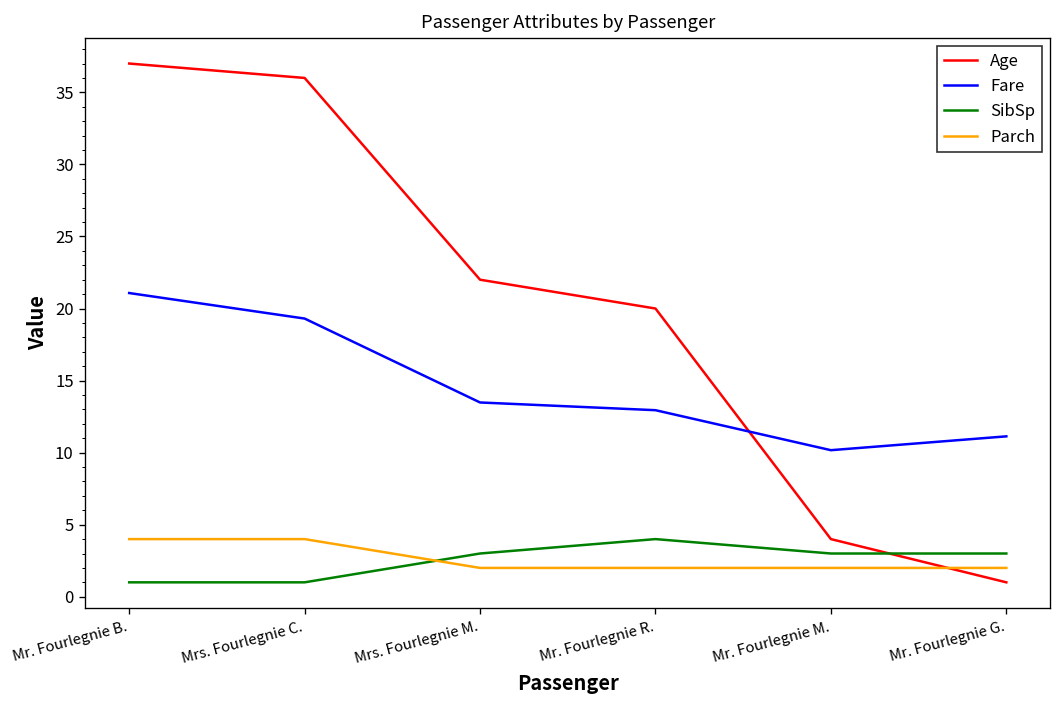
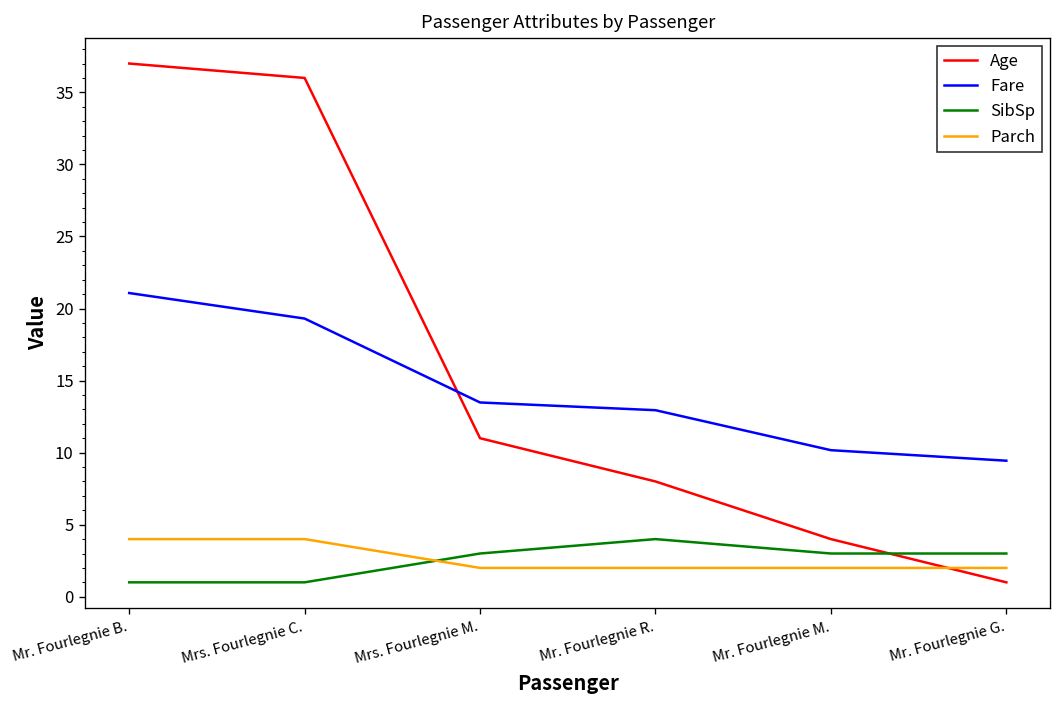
  {
    "Age": {
      "Mr. Fourlegnie B.": 37,
      "Mrs. Fourlegnie C.": 36,
-     "Mrs. Fourlegnie M.": 22,
-     "Mr. Fourlegnie R.": 20,
+     "Mrs. Fourlegnie M.": 11,
+     "Mr. Fourlegnie R.": 8,
      "Mr. Fourlegnie M.": 4,
      "Mr. Fourlegnie G.": 1
    },
    "Fare": {
      "Mr. Fourlegnie B.": 21.1,
      "Mrs. Fourlegnie C.": 19.3,
      "Mrs. Fourlegnie M.": 13.5,
      "Mr. Fourlegnie R.": 12.9,
      "Mr. Fourlegnie M.": 10.2,
-     "Mr. Fourlegnie G.": 11.1
+     "Mr. Fourlegnie G.": 9.4
    },
    "SibSp": {
      "Mr. Fourlegnie B.": 1.0,
      "Mrs. Fourlegnie C.": 1.0,
      "Mrs. Fourlegnie M.": 3.0,
      "Mr. Fourlegnie R.": 4.0,
      "Mr. Fourlegnie M.": 3.0,
      "Mr. Fourlegnie G.": 3.0
    },
    "Parch": {
      "Mr. Fourlegnie B.": 4.0,
      "Mrs. Fourlegnie C.": 4.0,
      "Mrs. Fourlegnie M.": 2.0,
      "Mr. Fourlegnie R.": 2.0,
      "Mr. Fourlegnie M.": 2.0,
      "Mr. Fourlegnie G.": 2.0
    }
  }
